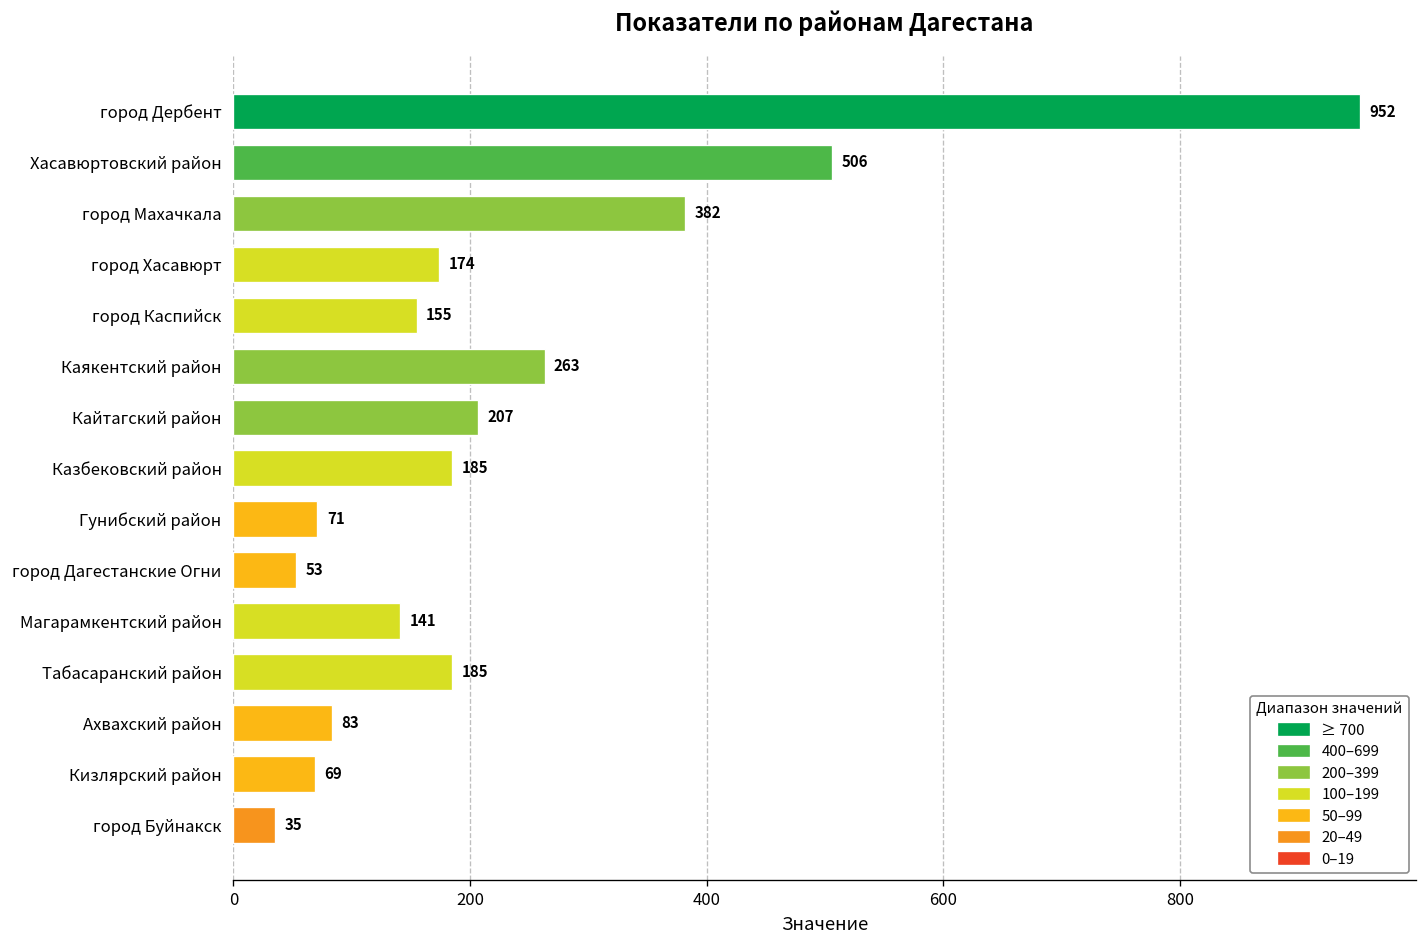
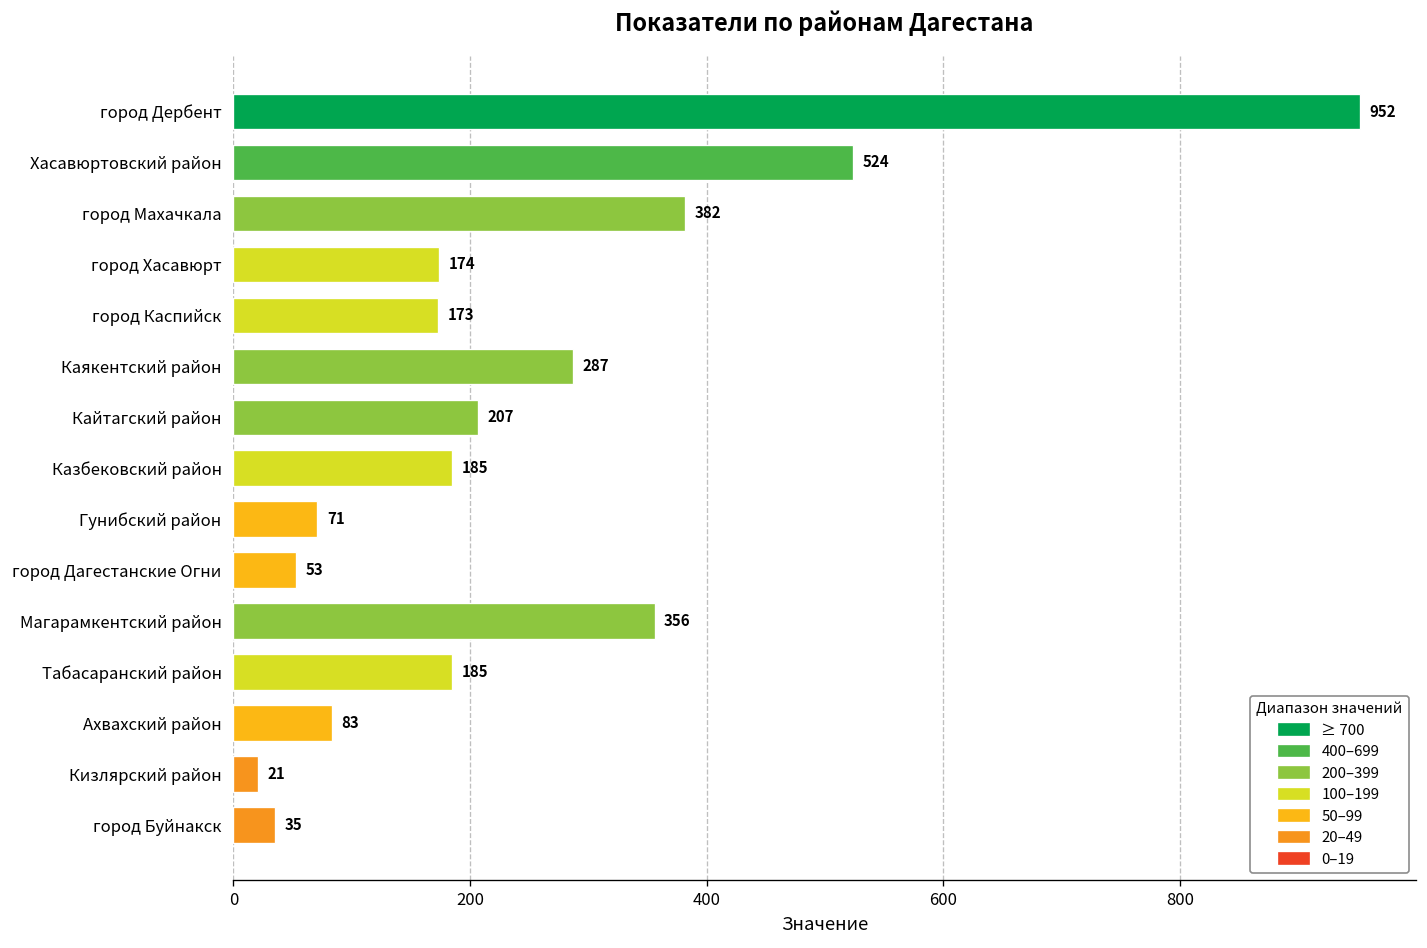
  {
    "город Дербент": 952,
-   "Хасавюртовский район": 506,
+   "Хасавюртовский район": 524,
    "город Махачкала": 382,
    "город Хасавюрт": 174,
-   "город Каспийск": 155,
-   "Каякентский район": 263,
+   "город Каспийск": 173,
+   "Каякентский район": 287,
    "Кайтагский район": 207,
    "Казбековский район": 185,
    "Гунибский район": 71,
    "город Дагестанские Огни": 53,
-   "Магарамкентский район": 141,
+   "Магарамкентский район": 356,
    "Табасаранский район": 185,
    "Ахвахский район": 83,
-   "Кизлярский район": 69,
+   "Кизлярский район": 21,
    "город Буйнакск": 35
  }
